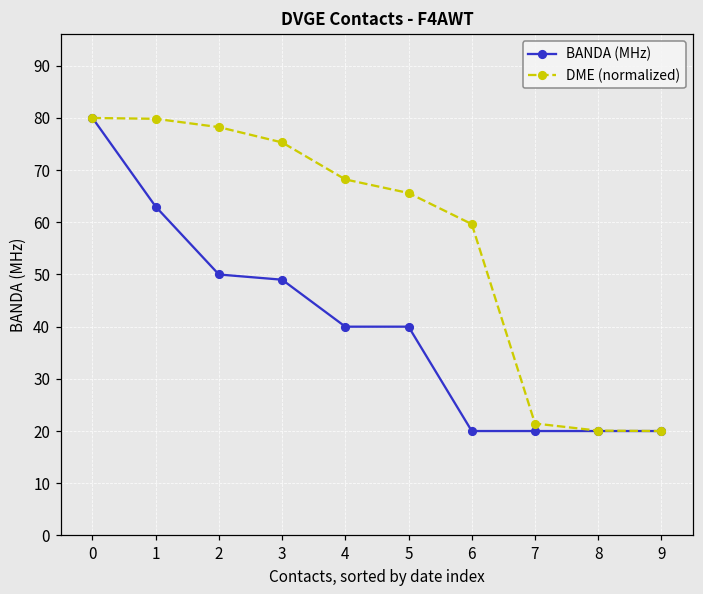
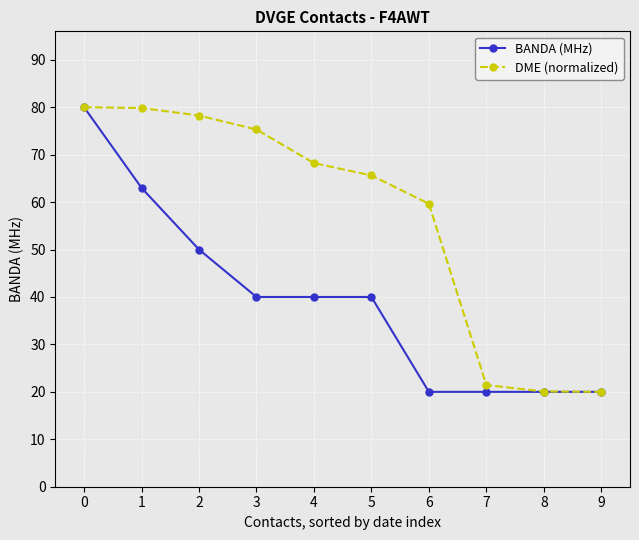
  {
    "BANDA (MHz)": {
      "1": 63,
      "2": 50,
-     "3": 49,
+     "3": 40,
      "4": 40,
      "5": 40,
      "6": 20,
      "7": 20
    },
    "DME (normalized)": {
      "1": 80,
      "2": 78,
      "3": 75,
      "4": 68,
      "5": 66,
      "6": 60,
      "7": 21
    }
  }
